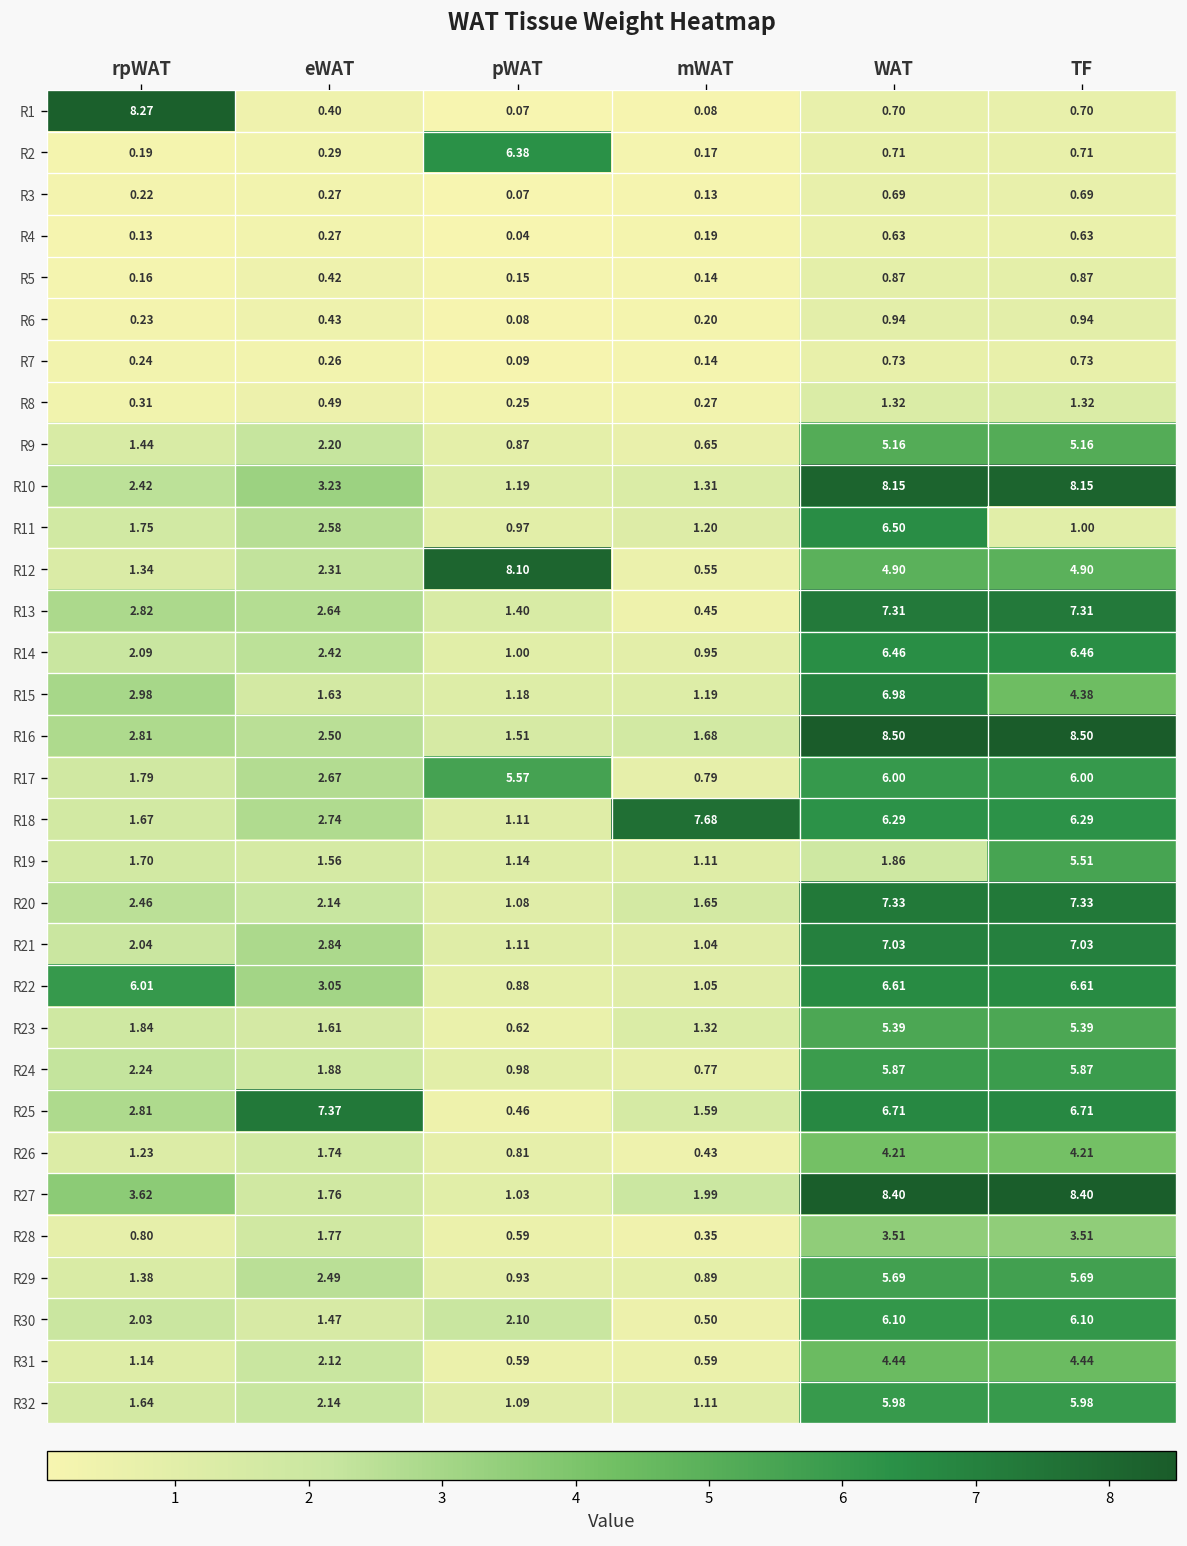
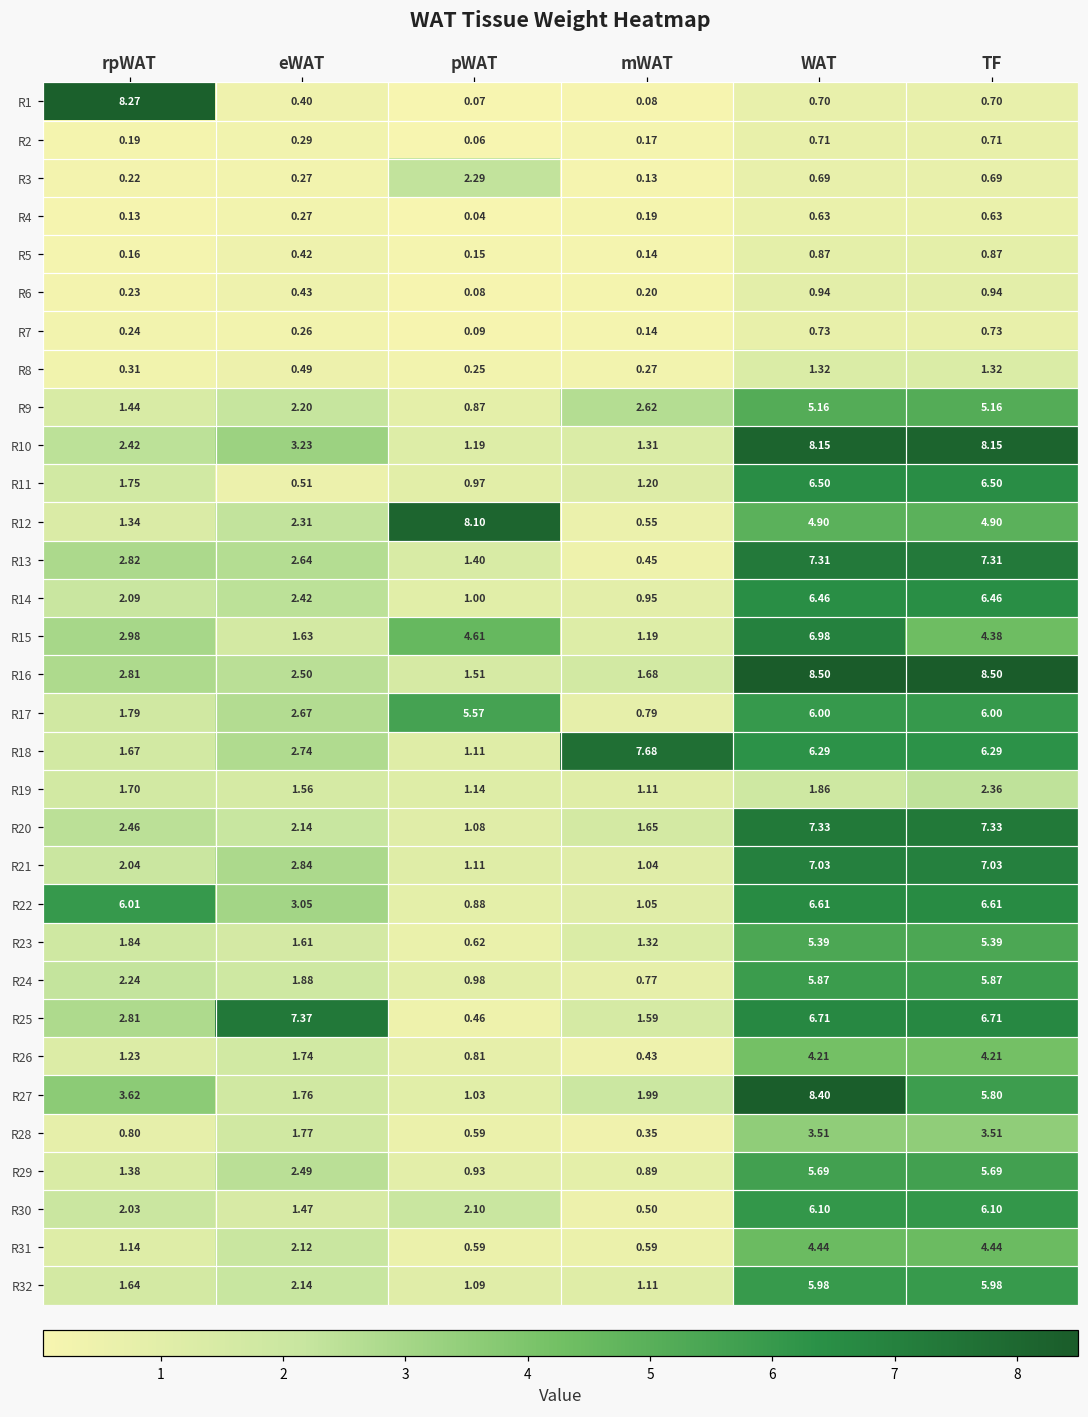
  {
    "R1": {
      "rpWAT": 8.27,
      "eWAT": 0.40,
      "pWAT": 0.07,
      "mWAT": 0.08,
      "WAT": 0.70,
      "TF": 0.70
    },
    "R2": {
      "rpWAT": 0.19,
      "eWAT": 0.29,
-     "pWAT": 6.38,
+     "pWAT": 0.06,
      "mWAT": 0.17,
      "WAT": 0.71,
      "TF": 0.71
    },
    "R3": {
      "rpWAT": 0.22,
      "eWAT": 0.27,
-     "pWAT": 0.07,
+     "pWAT": 2.29,
      "mWAT": 0.13,
      "WAT": 0.69,
      "TF": 0.69
    },
    "R4": {
      "rpWAT": 0.13,
      "eWAT": 0.27,
      "pWAT": 0.04,
      "mWAT": 0.19,
      "WAT": 0.63,
      "TF": 0.63
    },
    "R5": {
      "rpWAT": 0.16,
      "eWAT": 0.42,
      "pWAT": 0.15,
      "mWAT": 0.14,
      "WAT": 0.87,
      "TF": 0.87
    },
    "R6": {
      "rpWAT": 0.23,
      "eWAT": 0.43,
      "pWAT": 0.08,
      "mWAT": 0.20,
      "WAT": 0.94,
      "TF": 0.94
    },
    "R7": {
      "rpWAT": 0.24,
      "eWAT": 0.26,
      "pWAT": 0.09,
      "mWAT": 0.14,
      "WAT": 0.73,
      "TF": 0.73
    },
    "R8": {
      "rpWAT": 0.31,
      "eWAT": 0.49,
      "pWAT": 0.25,
      "mWAT": 0.27,
      "WAT": 1.32,
      "TF": 1.32
    },
    "R9": {
      "rpWAT": 1.44,
      "eWAT": 2.20,
      "pWAT": 0.87,
-     "mWAT": 0.65,
+     "mWAT": 2.62,
      "WAT": 5.16,
      "TF": 5.16
    },
    "R10": {
      "rpWAT": 2.42,
      "eWAT": 3.23,
      "pWAT": 1.19,
      "mWAT": 1.31,
      "WAT": 8.15,
      "TF": 8.15
    },
    "R11": {
      "rpWAT": 1.75,
-     "eWAT": 2.58,
+     "eWAT": 0.51,
      "pWAT": 0.97,
      "mWAT": 1.20,
      "WAT": 6.50,
-     "TF": 1.00
+     "TF": 6.50
    },
    "R12": {
      "rpWAT": 1.34,
      "eWAT": 2.31,
      "pWAT": 8.10,
      "mWAT": 0.55,
      "WAT": 4.90,
      "TF": 4.90
    },
    "R13": {
      "rpWAT": 2.82,
      "eWAT": 2.64,
      "pWAT": 1.40,
      "mWAT": 0.45,
      "WAT": 7.31,
      "TF": 7.31
    },
    "R14": {
      "rpWAT": 2.09,
      "eWAT": 2.42,
      "pWAT": 1.00,
      "mWAT": 0.95,
      "WAT": 6.46,
      "TF": 6.46
    },
    "R15": {
      "rpWAT": 2.98,
      "eWAT": 1.63,
-     "pWAT": 1.18,
+     "pWAT": 4.61,
      "mWAT": 1.19,
      "WAT": 6.98,
      "TF": 4.38
    },
    "R16": {
      "rpWAT": 2.81,
      "eWAT": 2.50,
      "pWAT": 1.51,
      "mWAT": 1.68,
      "WAT": 8.50,
      "TF": 8.50
    },
    "R17": {
      "rpWAT": 1.79,
      "eWAT": 2.67,
      "pWAT": 5.57,
      "mWAT": 0.79,
      "WAT": 6.00,
      "TF": 6.00
    },
    "R18": {
      "rpWAT": 1.67,
      "eWAT": 2.74,
      "pWAT": 1.11,
      "mWAT": 7.68,
      "WAT": 6.29,
      "TF": 6.29
    },
    "R19": {
      "rpWAT": 1.70,
      "eWAT": 1.56,
      "pWAT": 1.14,
      "mWAT": 1.11,
      "WAT": 1.86,
-     "TF": 5.51
+     "TF": 2.36
    },
    "R20": {
      "rpWAT": 2.46,
      "eWAT": 2.14,
      "pWAT": 1.08,
      "mWAT": 1.65,
      "WAT": 7.33,
      "TF": 7.33
    },
    "R21": {
      "rpWAT": 2.04,
      "eWAT": 2.84,
      "pWAT": 1.11,
      "mWAT": 1.04,
      "WAT": 7.03,
      "TF": 7.03
    },
    "R22": {
      "rpWAT": 6.01,
      "eWAT": 3.05,
      "pWAT": 0.88,
      "mWAT": 1.05,
      "WAT": 6.61,
      "TF": 6.61
    },
    "R23": {
      "rpWAT": 1.84,
      "eWAT": 1.61,
      "pWAT": 0.62,
      "mWAT": 1.32,
      "WAT": 5.39,
      "TF": 5.39
    },
    "R24": {
      "rpWAT": 2.24,
      "eWAT": 1.88,
      "pWAT": 0.98,
      "mWAT": 0.77,
      "WAT": 5.87,
      "TF": 5.87
    },
    "R25": {
      "rpWAT": 2.81,
      "eWAT": 7.37,
      "pWAT": 0.46,
      "mWAT": 1.59,
      "WAT": 6.71,
      "TF": 6.71
    },
    "R26": {
      "rpWAT": 1.23,
      "eWAT": 1.74,
      "pWAT": 0.81,
      "mWAT": 0.43,
      "WAT": 4.21,
      "TF": 4.21
    },
    "R27": {
      "rpWAT": 3.62,
      "eWAT": 1.76,
      "pWAT": 1.03,
      "mWAT": 1.99,
      "WAT": 8.40,
-     "TF": 8.40
+     "TF": 5.80
    },
    "R28": {
      "rpWAT": 0.80,
      "eWAT": 1.77,
      "pWAT": 0.59,
      "mWAT": 0.35,
      "WAT": 3.51,
      "TF": 3.51
    },
    "R29": {
      "rpWAT": 1.38,
      "eWAT": 2.49,
      "pWAT": 0.93,
      "mWAT": 0.89,
      "WAT": 5.69,
      "TF": 5.69
    },
    "R30": {
      "rpWAT": 2.03,
      "eWAT": 1.47,
      "pWAT": 2.10,
      "mWAT": 0.50,
      "WAT": 6.10,
      "TF": 6.10
    },
    "R31": {
      "rpWAT": 1.14,
      "eWAT": 2.12,
      "pWAT": 0.59,
      "mWAT": 0.59,
      "WAT": 4.44,
      "TF": 4.44
    },
    "R32": {
      "rpWAT": 1.64,
      "eWAT": 2.14,
      "pWAT": 1.09,
      "mWAT": 1.11,
      "WAT": 5.98,
      "TF": 5.98
    }
  }
